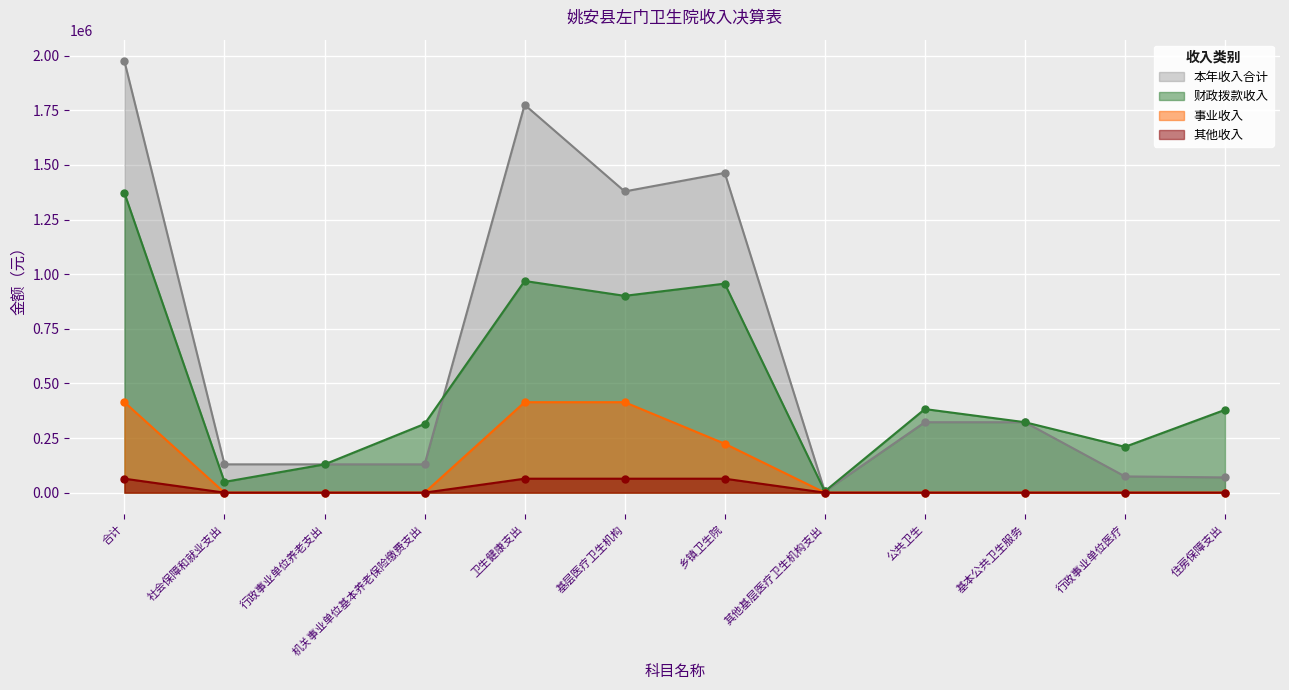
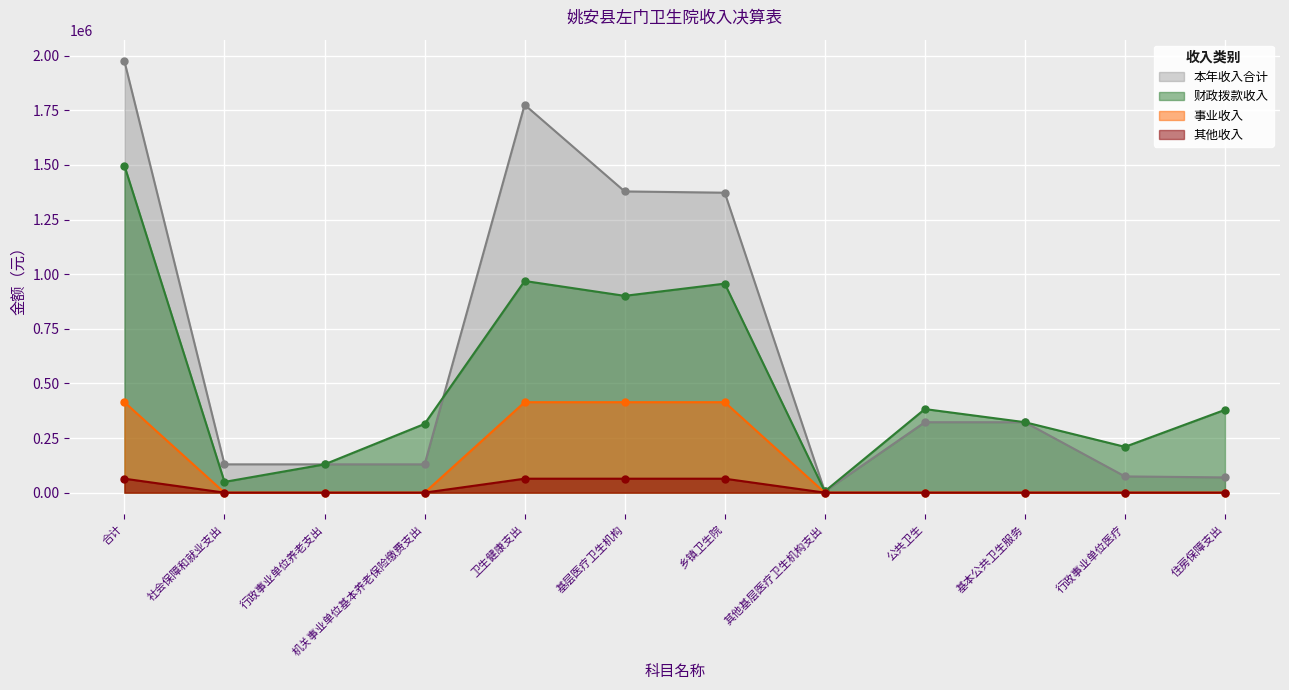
  {
    "本年收入合计": {
      "合计": 1970000,
      "社会保障和就业支出": 130000,
      "机关事业单位基本养老保险缴费支出": 130000,
      "卫生健康支出": 1780000,
      "基层医疗卫生机构": 1380000,
-     "乡镇卫生院": 1460000,
+     "乡镇卫生院": 1370000,
      "公共卫生": 320000,
      "行政事业单位医疗": 70000,
      "住房保障支出": 70000
    },
    "财政拨款收入": {
-     "合计": 1370000,
+     "合计": 1500000,
      "社会保障和就业支出": 50000,
      "机关事业单位基本养老保险缴费支出": 310000,
      "卫生健康支出": 970000,
      "基层医疗卫生机构": 900000,
      "乡镇卫生院": 960000,
      "公共卫生": 380000,
      "行政事业单位医疗": 210000,
      "住房保障支出": 380000
    },
    "事业收入": {
      "合计": 410000,
      "卫生健康支出": 410000,
      "基层医疗卫生机构": 410000,
-     "乡镇卫生院": 220000
+     "乡镇卫生院": 410000
    },
    "其他收入": {
      "合计": 60000,
      "卫生健康支出": 60000,
      "基层医疗卫生机构": 60000,
      "乡镇卫生院": 60000
    }
  }
